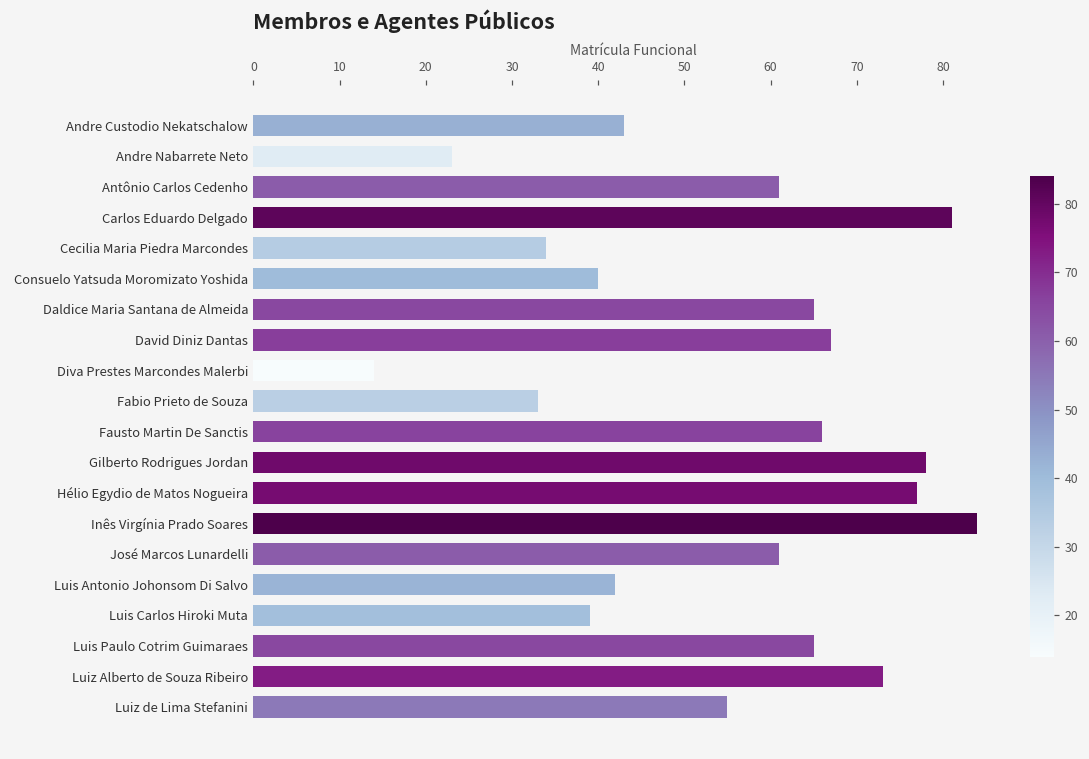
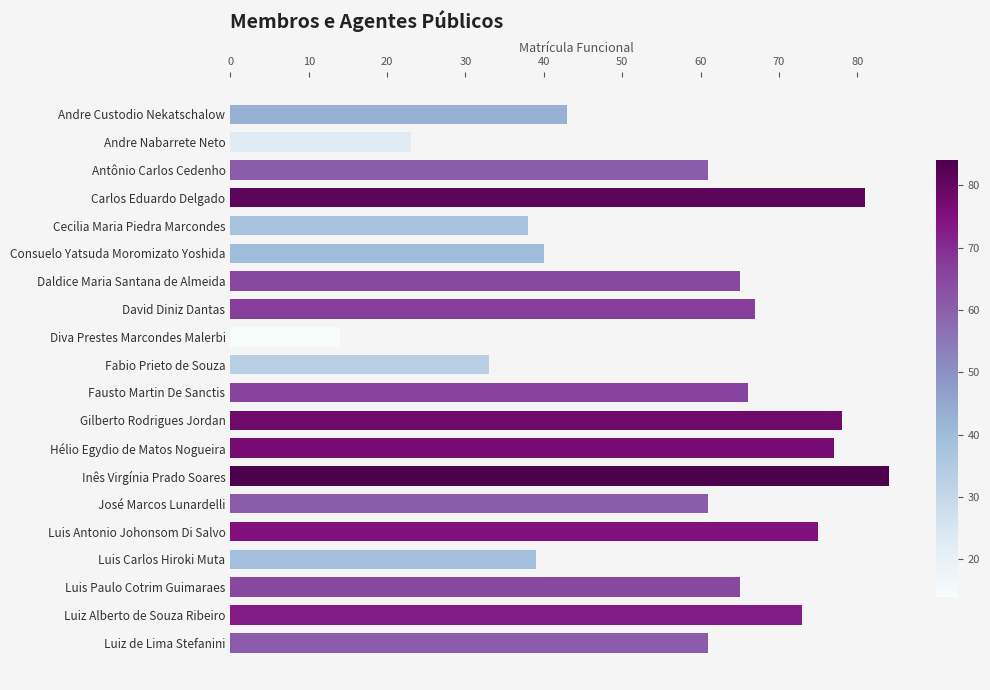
  {
    "Andre Custodio Nekatschalow": 43,
    "Andre Nabarrete Neto": 23,
    "Antônio Carlos Cedenho": 61,
    "Carlos Eduardo Delgado": 81,
-   "Cecilia Maria Piedra Marcondes": 34,
+   "Cecilia Maria Piedra Marcondes": 38,
    "Consuelo Yatsuda Moromizato Yoshida": 40,
    "Daldice Maria Santana de Almeida": 65,
    "David Diniz Dantas": 67,
    "Diva Prestes Marcondes Malerbi": 14,
    "Fabio Prieto de Souza": 33,
    "Fausto Martin De Sanctis": 66,
    "Gilberto Rodrigues Jordan": 78,
    "Hélio Egydio de Matos Nogueira": 77,
    "Inês Virgínia Prado Soares": 84,
    "José Marcos Lunardelli": 61,
-   "Luis Antonio Johonsom Di Salvo": 42,
+   "Luis Antonio Johonsom Di Salvo": 75,
    "Luis Carlos Hiroki Muta": 39,
    "Luis Paulo Cotrim Guimaraes": 65,
    "Luiz Alberto de Souza Ribeiro": 73,
-   "Luiz de Lima Stefanini": 55
+   "Luiz de Lima Stefanini": 61
  }
